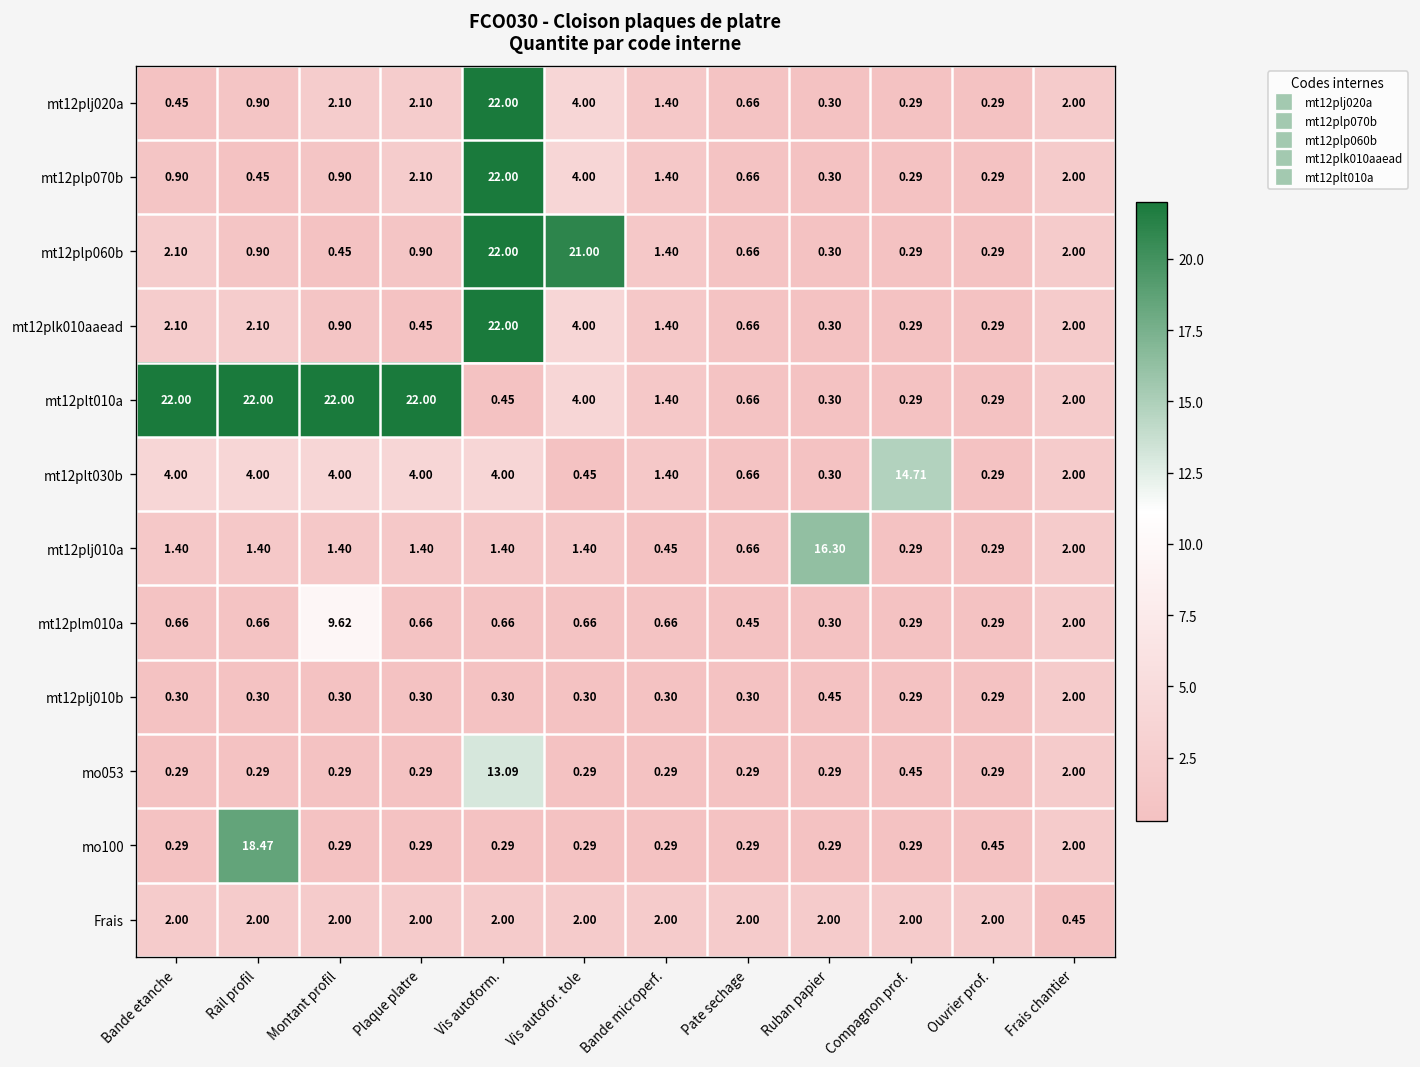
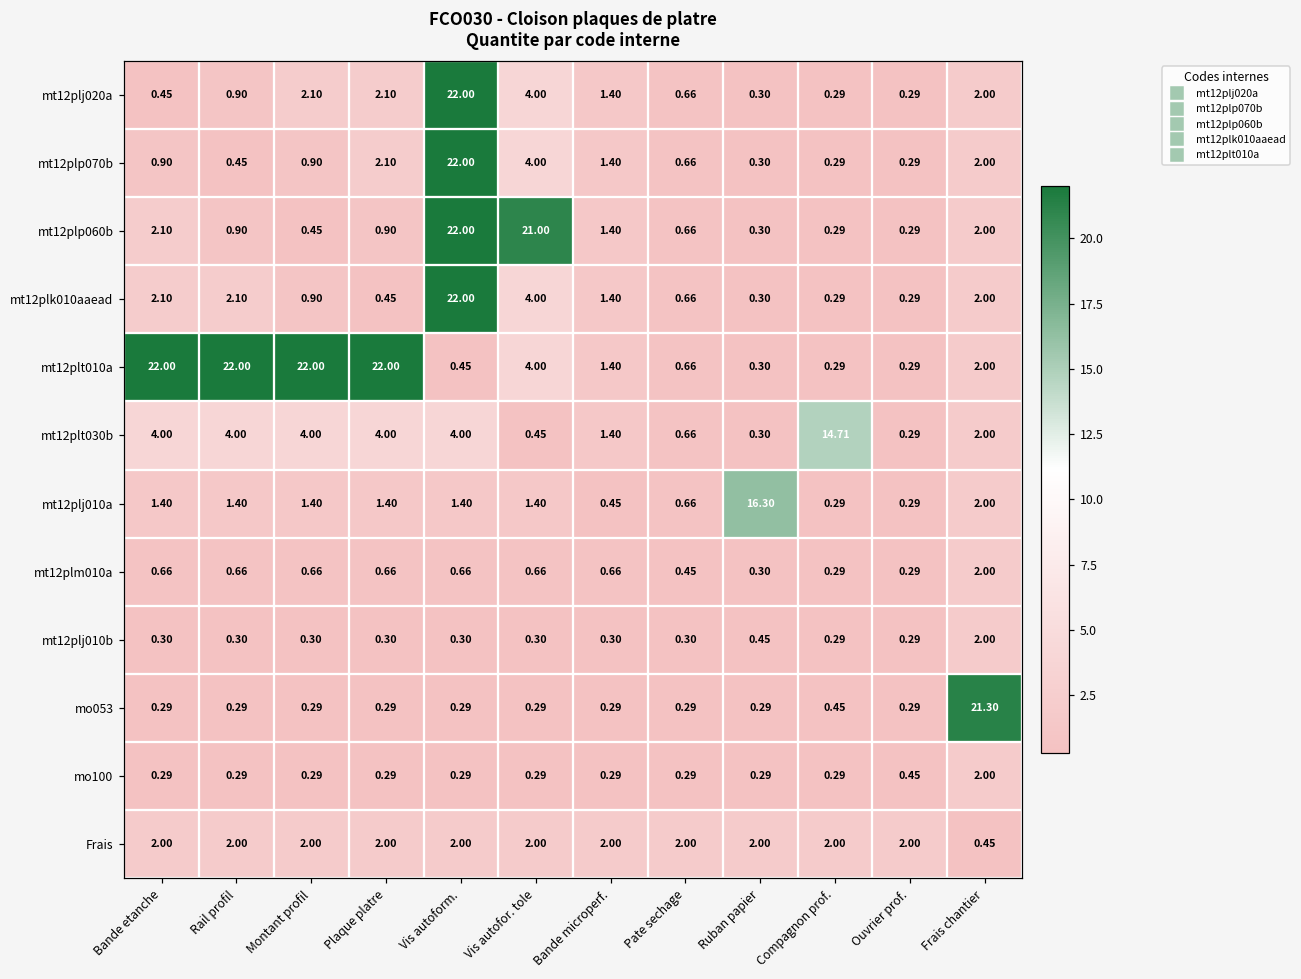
  {
    "mt12plj020a": {
      "Bande etanche": 0.45,
      "Rail profil": 0.90,
      "Montant profil": 2.10,
      "Plaque platre": 2.10,
      "Vis autoform.": 22.00,
      "Vis autofor. tole": 4.00,
      "Bande microperf.": 1.40,
      "Pate sechage": 0.66,
      "Ruban papier": 0.30,
      "Compagnon prof.": 0.29,
      "Ouvrier prof.": 0.29,
      "Frais chantier": 2.00
    },
    "mt12plp070b": {
      "Bande etanche": 0.90,
      "Rail profil": 0.45,
      "Montant profil": 0.90,
      "Plaque platre": 2.10,
      "Vis autoform.": 22.00,
      "Vis autofor. tole": 4.00,
      "Bande microperf.": 1.40,
      "Pate sechage": 0.66,
      "Ruban papier": 0.30,
      "Compagnon prof.": 0.29,
      "Ouvrier prof.": 0.29,
      "Frais chantier": 2.00
    },
    "mt12plp060b": {
      "Bande etanche": 2.10,
      "Rail profil": 0.90,
      "Montant profil": 0.45,
      "Plaque platre": 0.90,
      "Vis autoform.": 22.00,
      "Vis autofor. tole": 21.00,
      "Bande microperf.": 1.40,
      "Pate sechage": 0.66,
      "Ruban papier": 0.30,
      "Compagnon prof.": 0.29,
      "Ouvrier prof.": 0.29,
      "Frais chantier": 2.00
    },
    "mt12plk010aaead": {
      "Bande etanche": 2.10,
      "Rail profil": 2.10,
      "Montant profil": 0.90,
      "Plaque platre": 0.45,
      "Vis autoform.": 22.00,
      "Vis autofor. tole": 4.00,
      "Bande microperf.": 1.40,
      "Pate sechage": 0.66,
      "Ruban papier": 0.30,
      "Compagnon prof.": 0.29,
      "Ouvrier prof.": 0.29,
      "Frais chantier": 2.00
    },
    "mt12plt010a": {
      "Bande etanche": 22.00,
      "Rail profil": 22.00,
      "Montant profil": 22.00,
      "Plaque platre": 22.00,
      "Vis autoform.": 0.45,
      "Vis autofor. tole": 4.00,
      "Bande microperf.": 1.40,
      "Pate sechage": 0.66,
      "Ruban papier": 0.30,
      "Compagnon prof.": 0.29,
      "Ouvrier prof.": 0.29,
      "Frais chantier": 2.00
    },
    "mt12plt030b": {
      "Bande etanche": 4.00,
      "Rail profil": 4.00,
      "Montant profil": 4.00,
      "Plaque platre": 4.00,
      "Vis autoform.": 4.00,
      "Vis autofor. tole": 0.45,
      "Bande microperf.": 1.40,
      "Pate sechage": 0.66,
      "Ruban papier": 0.30,
      "Compagnon prof.": 14.71,
      "Ouvrier prof.": 0.29,
      "Frais chantier": 2.00
    },
    "mt12plj010a": {
      "Bande etanche": 1.40,
      "Rail profil": 1.40,
      "Montant profil": 1.40,
      "Plaque platre": 1.40,
      "Vis autoform.": 1.40,
      "Vis autofor. tole": 1.40,
      "Bande microperf.": 0.45,
      "Pate sechage": 0.66,
      "Ruban papier": 16.30,
      "Compagnon prof.": 0.29,
      "Ouvrier prof.": 0.29,
      "Frais chantier": 2.00
    },
    "mt12plm010a": {
      "Bande etanche": 0.66,
      "Rail profil": 0.66,
-     "Montant profil": 9.62,
+     "Montant profil": 0.66,
      "Plaque platre": 0.66,
      "Vis autoform.": 0.66,
      "Vis autofor. tole": 0.66,
      "Bande microperf.": 0.66,
      "Pate sechage": 0.45,
      "Ruban papier": 0.30,
      "Compagnon prof.": 0.29,
      "Ouvrier prof.": 0.29,
      "Frais chantier": 2.00
    },
    "mt12plj010b": {
      "Bande etanche": 0.30,
      "Rail profil": 0.30,
      "Montant profil": 0.30,
      "Plaque platre": 0.30,
      "Vis autoform.": 0.30,
      "Vis autofor. tole": 0.30,
      "Bande microperf.": 0.30,
      "Pate sechage": 0.30,
      "Ruban papier": 0.45,
      "Compagnon prof.": 0.29,
      "Ouvrier prof.": 0.29,
      "Frais chantier": 2.00
    },
    "mo053": {
      "Bande etanche": 0.29,
      "Rail profil": 0.29,
      "Montant profil": 0.29,
      "Plaque platre": 0.29,
-     "Vis autoform.": 13.09,
+     "Vis autoform.": 0.29,
      "Vis autofor. tole": 0.29,
      "Bande microperf.": 0.29,
      "Pate sechage": 0.29,
      "Ruban papier": 0.29,
      "Compagnon prof.": 0.45,
      "Ouvrier prof.": 0.29,
-     "Frais chantier": 2.00
+     "Frais chantier": 21.30
    },
    "mo100": {
      "Bande etanche": 0.29,
-     "Rail profil": 18.47,
+     "Rail profil": 0.29,
      "Montant profil": 0.29,
      "Plaque platre": 0.29,
      "Vis autoform.": 0.29,
      "Vis autofor. tole": 0.29,
      "Bande microperf.": 0.29,
      "Pate sechage": 0.29,
      "Ruban papier": 0.29,
      "Compagnon prof.": 0.29,
      "Ouvrier prof.": 0.45,
      "Frais chantier": 2.00
    },
    "Frais": {
      "Bande etanche": 2.00,
      "Rail profil": 2.00,
      "Montant profil": 2.00,
      "Plaque platre": 2.00,
      "Vis autoform.": 2.00,
      "Vis autofor. tole": 2.00,
      "Bande microperf.": 2.00,
      "Pate sechage": 2.00,
      "Ruban papier": 2.00,
      "Compagnon prof.": 2.00,
      "Ouvrier prof.": 2.00,
      "Frais chantier": 0.45
    }
  }
